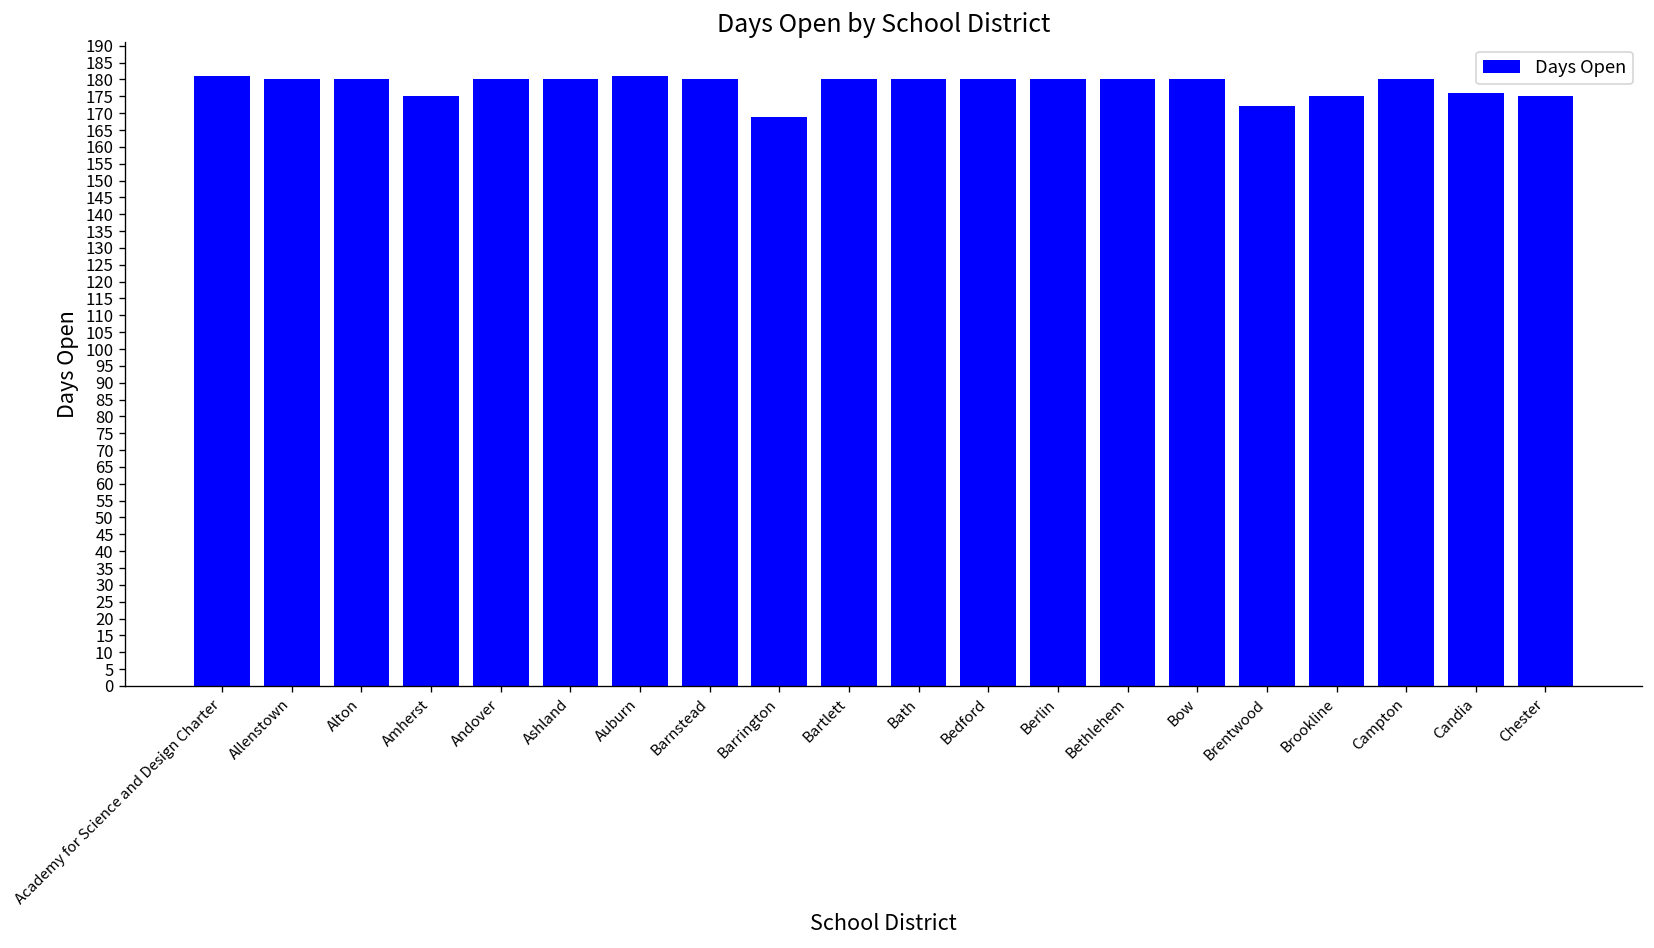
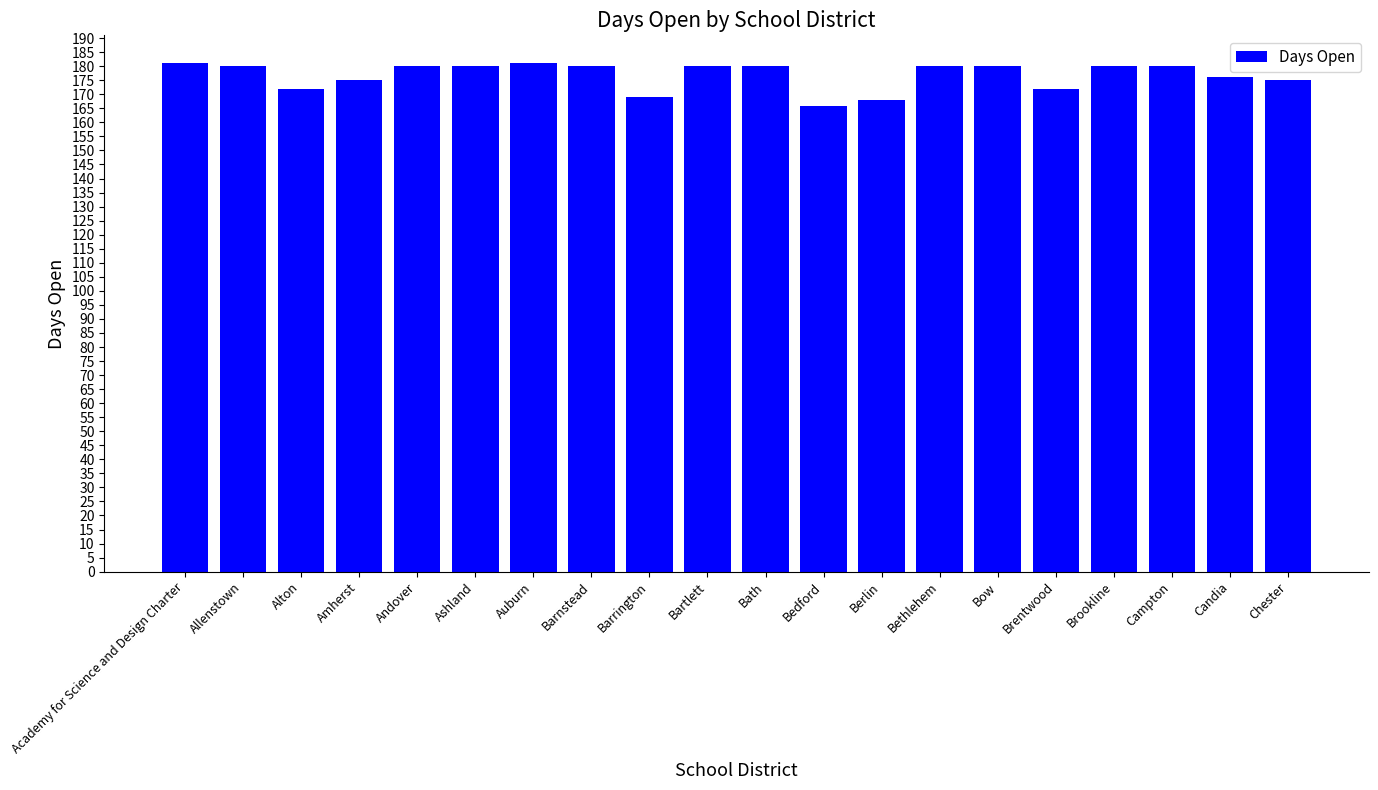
  {
    "Academy for Science and Design Charter": 181,
    "Allenstown": 180,
-   "Alton": 180,
+   "Alton": 172,
    "Amherst": 175,
    "Andover": 180,
    "Ashland": 180,
    "Auburn": 181,
    "Barnstead": 180,
    "Barrington": 169,
    "Bartlett": 180,
    "Bath": 180,
-   "Bedford": 180,
-   "Berlin": 180,
+   "Bedford": 166,
+   "Berlin": 168,
    "Bethlehem": 180,
    "Bow": 180,
    "Brentwood": 172,
-   "Brookline": 175,
+   "Brookline": 180,
    "Campton": 180,
    "Candia": 176,
    "Chester": 175
  }
